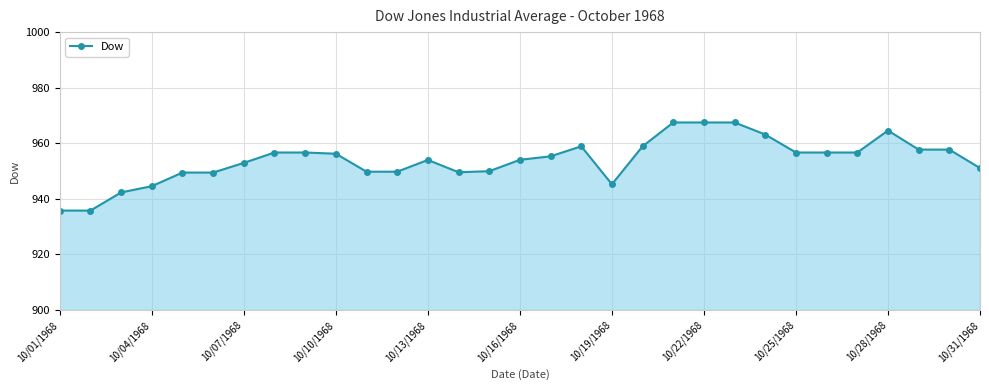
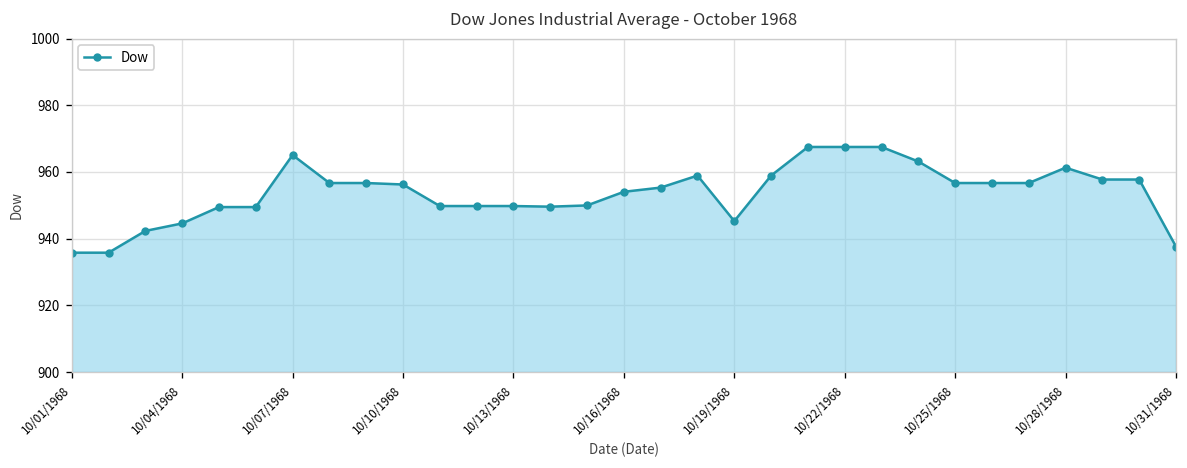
  {
    "10/01/1968": 936,
    "10/04/1968": 945,
-   "10/07/1968": 953,
+   "10/07/1968": 965,
    "10/10/1968": 956,
-   "10/13/1968": 954,
+   "10/13/1968": 950,
    "10/16/1968": 954,
    "10/19/1968": 945,
    "10/22/1968": 967,
    "10/25/1968": 957,
-   "10/28/1968": 965,
-   "10/31/1968": 951
+   "10/28/1968": 961,
+   "10/31/1968": 938
  }
